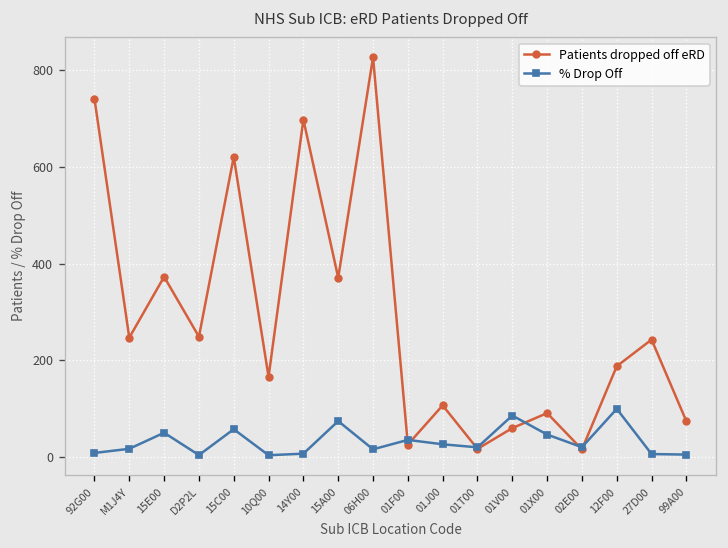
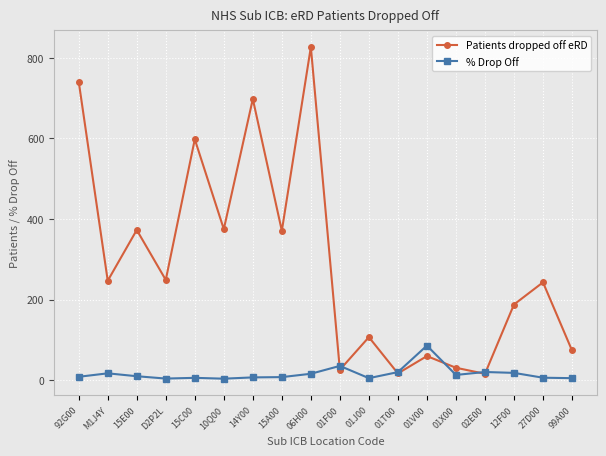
  {
    "Patients dropped off eRD": {
      "92G00": 740,
      "M1J4Y": 250,
      "15E00": 370,
      "D2P2L": 250,
-     "15C00": 620,
-     "10Q00": 170,
+     "15C00": 600,
+     "10Q00": 380,
      "14Y00": 700,
      "15A00": 370,
      "06H00": 830,
      "01F00": 30,
      "01J00": 110,
      "01V00": 60,
-     "01X00": 90,
+     "01X00": 30,
      "12F00": 190,
      "27D00": 240,
      "99A00": 70
    },
    "% Drop Off": {
      "92G00": 10,
      "M1J4Y": 20,
-     "15E00": 50,
+     "15E00": 10,
      "D2P2L": 0,
-     "15C00": 60,
+     "15C00": 10,
      "10Q00": 0,
      "14Y00": 10,
-     "15A00": 70,
+     "15A00": 10,
      "06H00": 20,
      "01F00": 40,
-     "01J00": 30,
+     "01J00": 10,
      "01V00": 90,
-     "01X00": 50,
-     "12F00": 100,
+     "01X00": 10,
+     "12F00": 20,
      "27D00": 10,
      "99A00": 10
    }
  }
